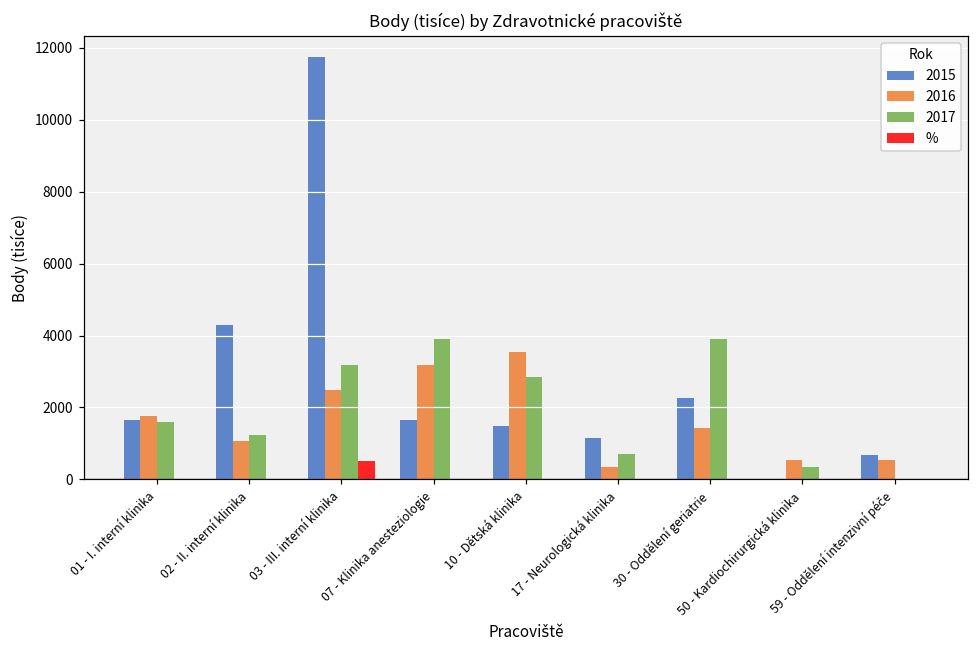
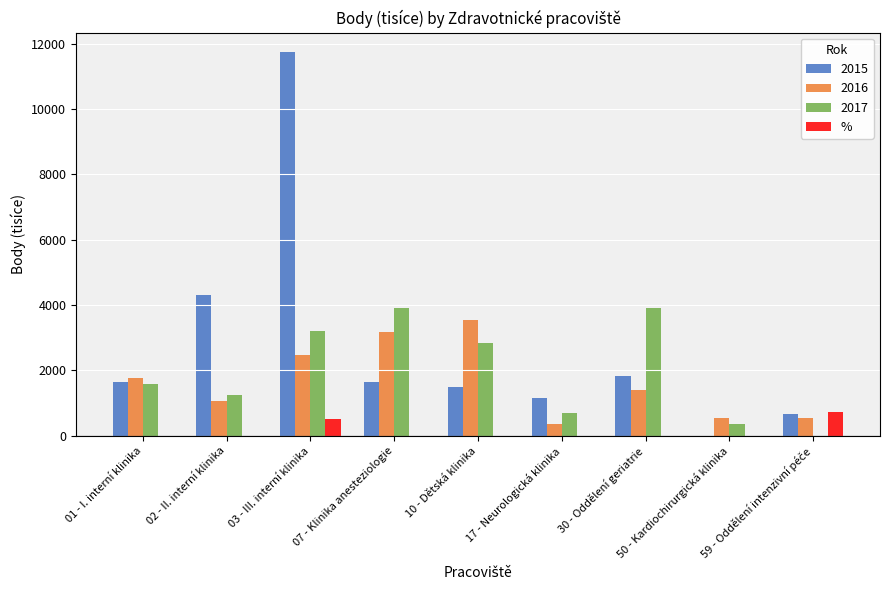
  {
    "2015": {
      "01 - I. interní klinika": 1700,
      "02 - II. interní klinika": 4300,
      "03 - III. interní klinika": 11700,
      "07 - Klinika anesteziologie": 1700,
      "10 - Dětská klinika": 1500,
      "17 - Neurologická klinika": 1200,
-     "30 - Oddělení geriatrie": 2300,
+     "30 - Oddělení geriatrie": 1800,
      "50 - Kardiochirurgická klinika": 0,
      "59 - Oddělení intenzivní péče": 700
    },
    "2016": {
      "01 - I. interní klinika": 1800,
      "02 - II. interní klinika": 1100,
      "03 - III. interní klinika": 2500,
      "07 - Klinika anesteziologie": 3200,
      "10 - Dětská klinika": 3500,
      "17 - Neurologická klinika": 400,
      "30 - Oddělení geriatrie": 1400,
      "50 - Kardiochirurgická klinika": 500,
      "59 - Oddělení intenzivní péče": 500
    },
    "2017": {
      "01 - I. interní klinika": 1600,
      "02 - II. interní klinika": 1200,
      "03 - III. interní klinika": 3200,
      "07 - Klinika anesteziologie": 3900,
      "10 - Dětská klinika": 2800,
      "17 - Neurologická klinika": 700,
      "30 - Oddělení geriatrie": 3900,
      "50 - Kardiochirurgická klinika": 400,
      "59 - Oddělení intenzivní péče": 0
    },
    "%": {
      "03 - III. interní klinika": 500,
-     "59 - Oddělení intenzivní péče": 0
+     "59 - Oddělení intenzivní péče": 700
    }
  }
